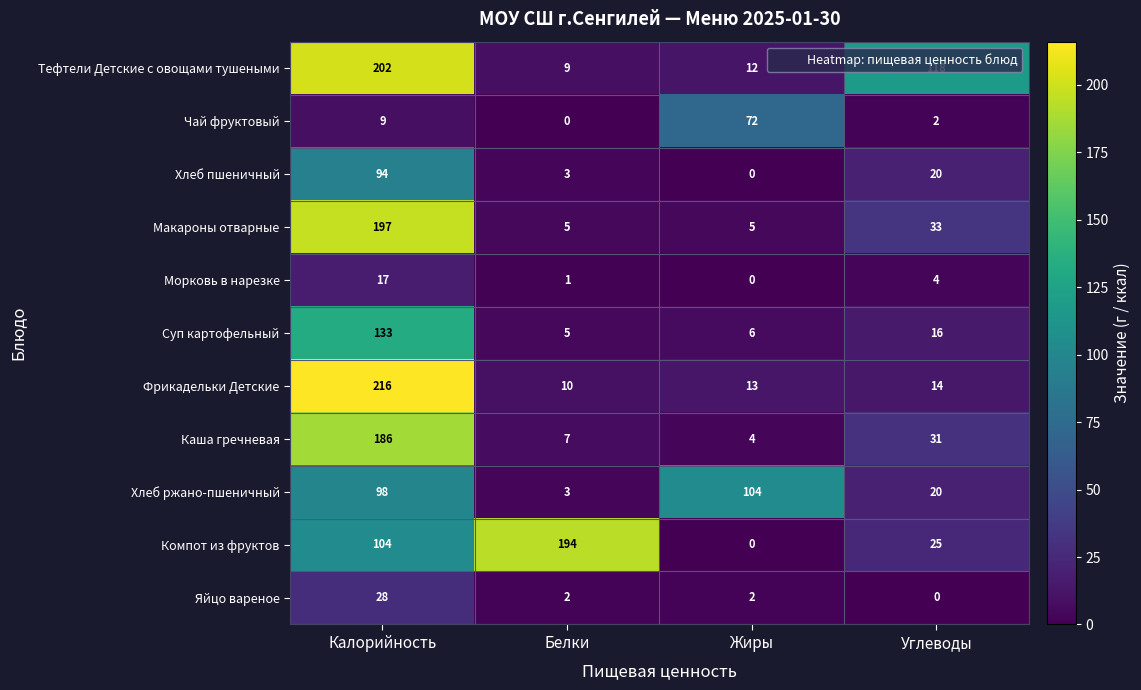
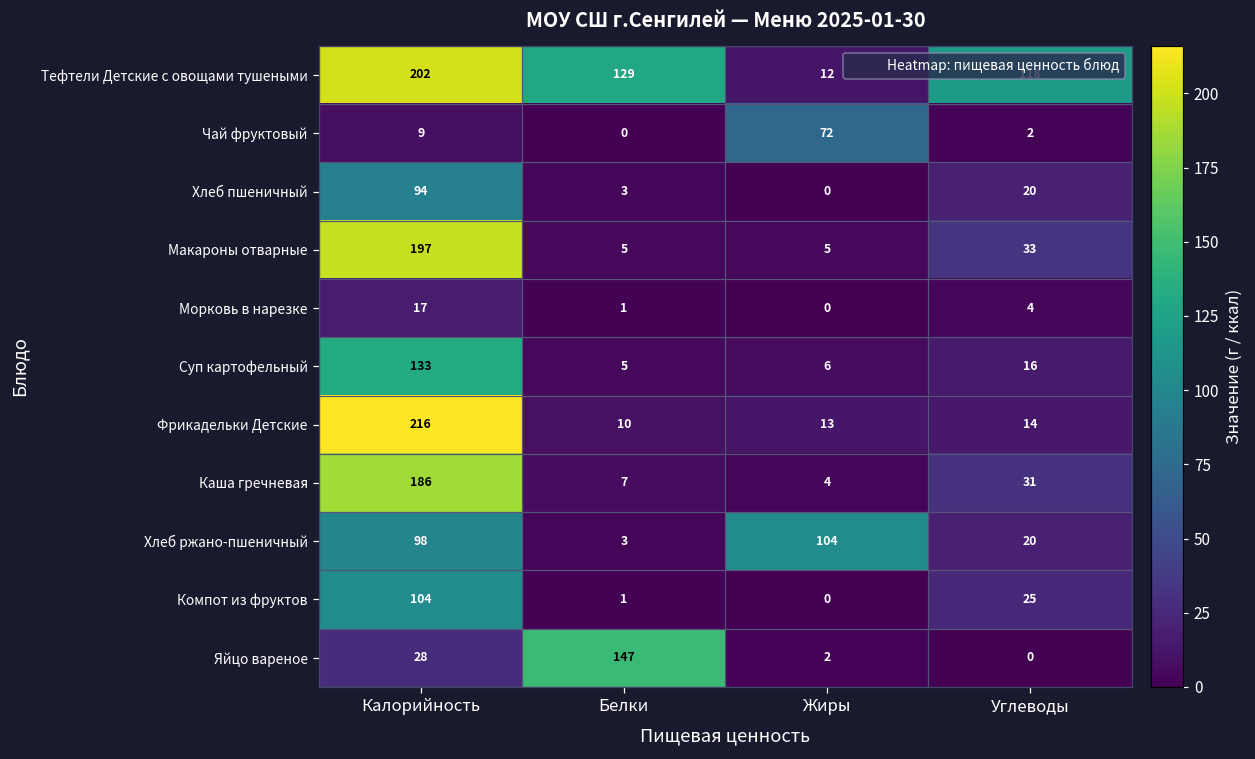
  {
    "Тефтели Детские с овощами тушеными": {
      "Калорийность": 202,
-     "Белки": 9,
+     "Белки": 129,
      "Жиры": 12
    },
    "Чай фруктовый": {
      "Калорийность": 9,
      "Белки": 0,
      "Жиры": 72,
      "Углеводы": 2
    },
    "Хлеб пшеничный": {
      "Калорийность": 94,
      "Белки": 3,
      "Жиры": 0,
      "Углеводы": 20
    },
    "Макароны отварные": {
      "Калорийность": 197,
      "Белки": 5,
      "Жиры": 5,
      "Углеводы": 33
    },
    "Морковь в нарезке": {
      "Калорийность": 17,
      "Белки": 1,
      "Жиры": 0,
      "Углеводы": 4
    },
    "Суп картофельный": {
      "Калорийность": 133,
      "Белки": 5,
      "Жиры": 6,
      "Углеводы": 16
    },
    "Фрикадельки Детские": {
      "Калорийность": 216,
      "Белки": 10,
      "Жиры": 13,
      "Углеводы": 14
    },
    "Каша гречневая": {
      "Калорийность": 186,
      "Белки": 7,
      "Жиры": 4,
      "Углеводы": 31
    },
    "Хлеб ржано-пшеничный": {
      "Калорийность": 98,
      "Белки": 3,
      "Жиры": 104,
      "Углеводы": 20
    },
    "Компот из фруктов": {
      "Калорийность": 104,
-     "Белки": 194,
+     "Белки": 1,
      "Жиры": 0,
      "Углеводы": 25
    },
    "Яйцо вареное": {
      "Калорийность": 28,
-     "Белки": 2,
+     "Белки": 147,
      "Жиры": 2,
      "Углеводы": 0
    }
  }
